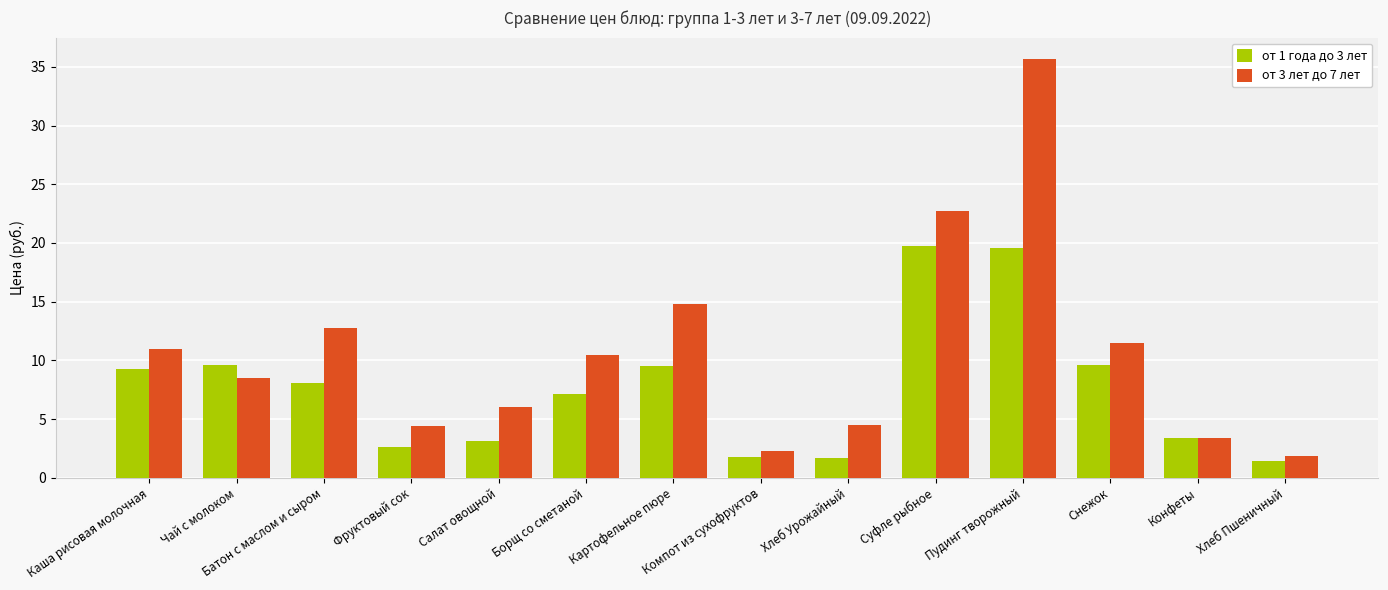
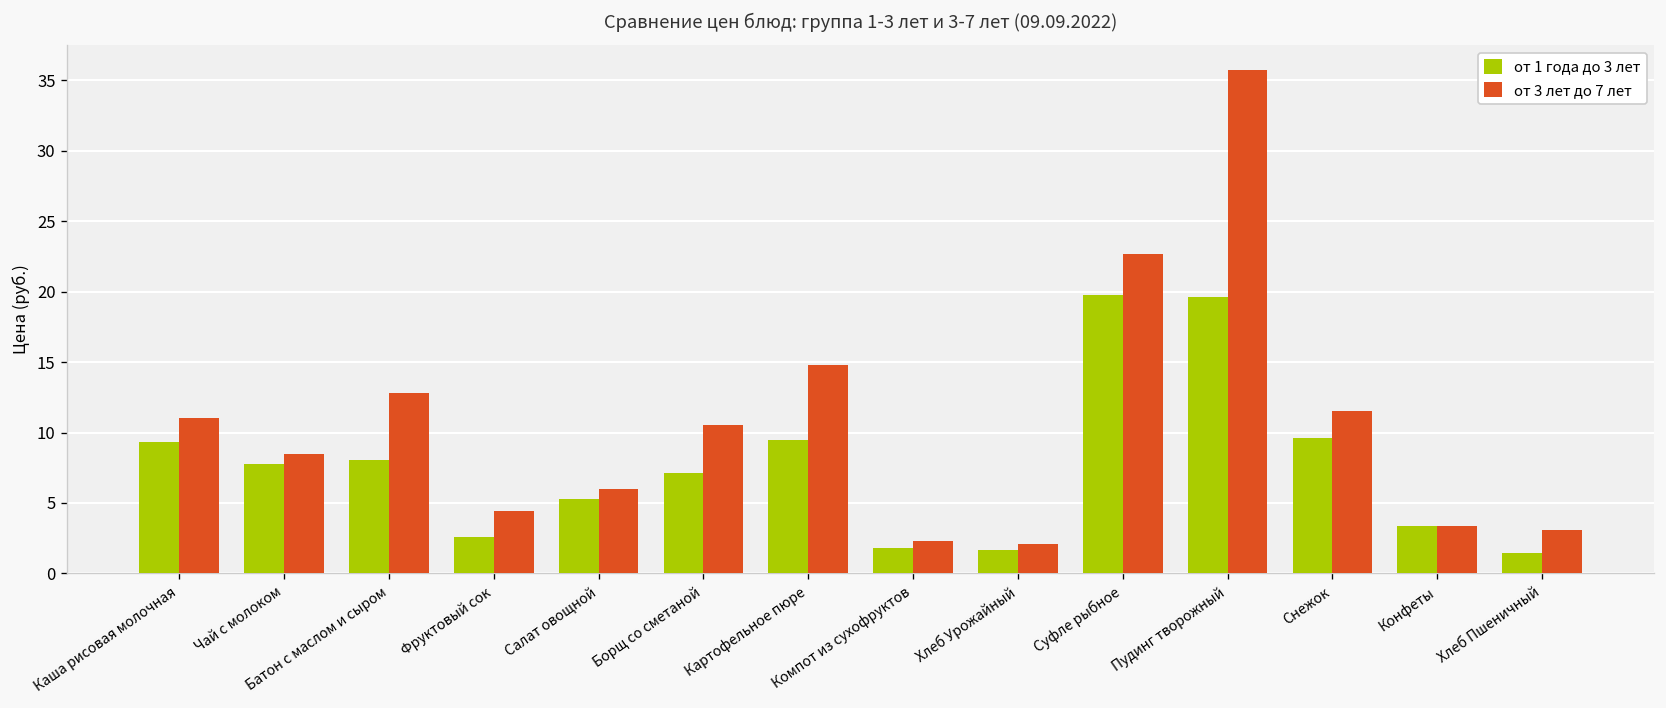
  {
    "от 1 года до 3 лет": {
      "Каша рисовая молочная": 9.3,
-     "Чай с молоком": 9.6,
+     "Чай с молоком": 7.8,
      "Батон с маслом и сыром": 8.0,
      "Фруктовый сок": 2.6,
-     "Салат овощной": 3.1,
+     "Салат овощной": 5.3,
      "Борщ со сметаной": 7.1,
      "Картофельное пюре": 9.5,
      "Компот из сухофруктов": 1.8,
      "Хлеб Урожайный": 1.7,
      "Суфле рыбное": 19.8,
      "Пудинг творожный": 19.6,
      "Снежок": 9.6,
      "Конфеты": 3.4,
      "Хлеб Пшеничный": 1.5
    },
    "от 3 лет до 7 лет": {
      "Каша рисовая молочная": 11.0,
      "Чай с молоком": 8.5,
      "Батон с маслом и сыром": 12.8,
      "Фруктовый сок": 4.4,
      "Салат овощной": 6.0,
      "Борщ со сметаной": 10.5,
      "Картофельное пюре": 14.8,
      "Компот из сухофруктов": 2.3,
-     "Хлеб Урожайный": 4.5,
+     "Хлеб Урожайный": 2.1,
      "Суфле рыбное": 22.7,
      "Пудинг творожный": 35.7,
      "Снежок": 11.5,
      "Конфеты": 3.4,
-     "Хлеб Пшеничный": 1.9
+     "Хлеб Пшеничный": 3.1
    }
  }
